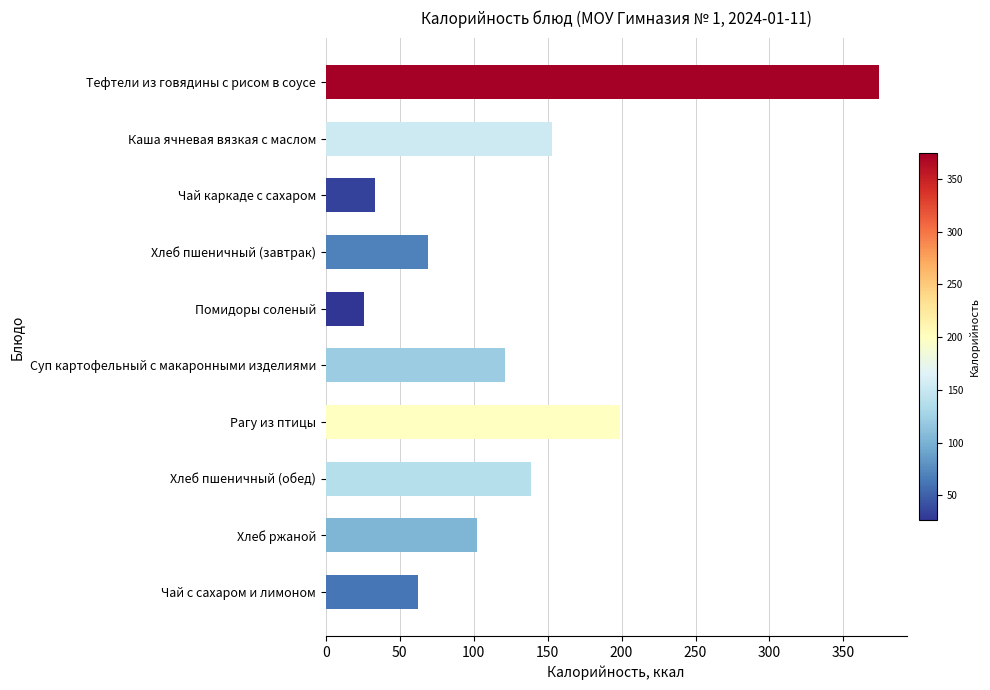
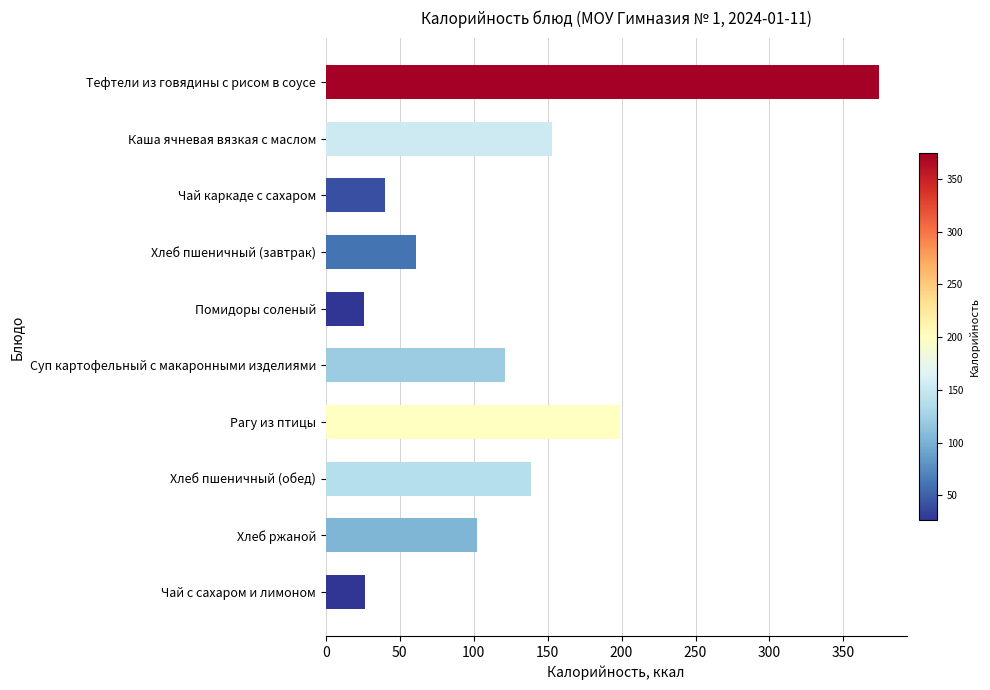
  {
    "Тефтели из говядины с рисом в соусе": 374,
    "Каша ячневая вязкая с маслом": 153,
-   "Чай каркаде с сахаром": 33,
-   "Хлеб пшеничный (завтрак)": 69,
+   "Чай каркаде с сахаром": 40,
+   "Хлеб пшеничный (завтрак)": 61,
    "Помидоры соленый": 26,
    "Суп картофельный с макаронными изделиями": 121,
    "Рагу из птицы": 199,
    "Хлеб пшеничный (обед)": 139,
    "Хлеб ржаной": 103,
-   "Чай с сахаром и лимоном": 63
+   "Чай с сахаром и лимоном": 27
  }
